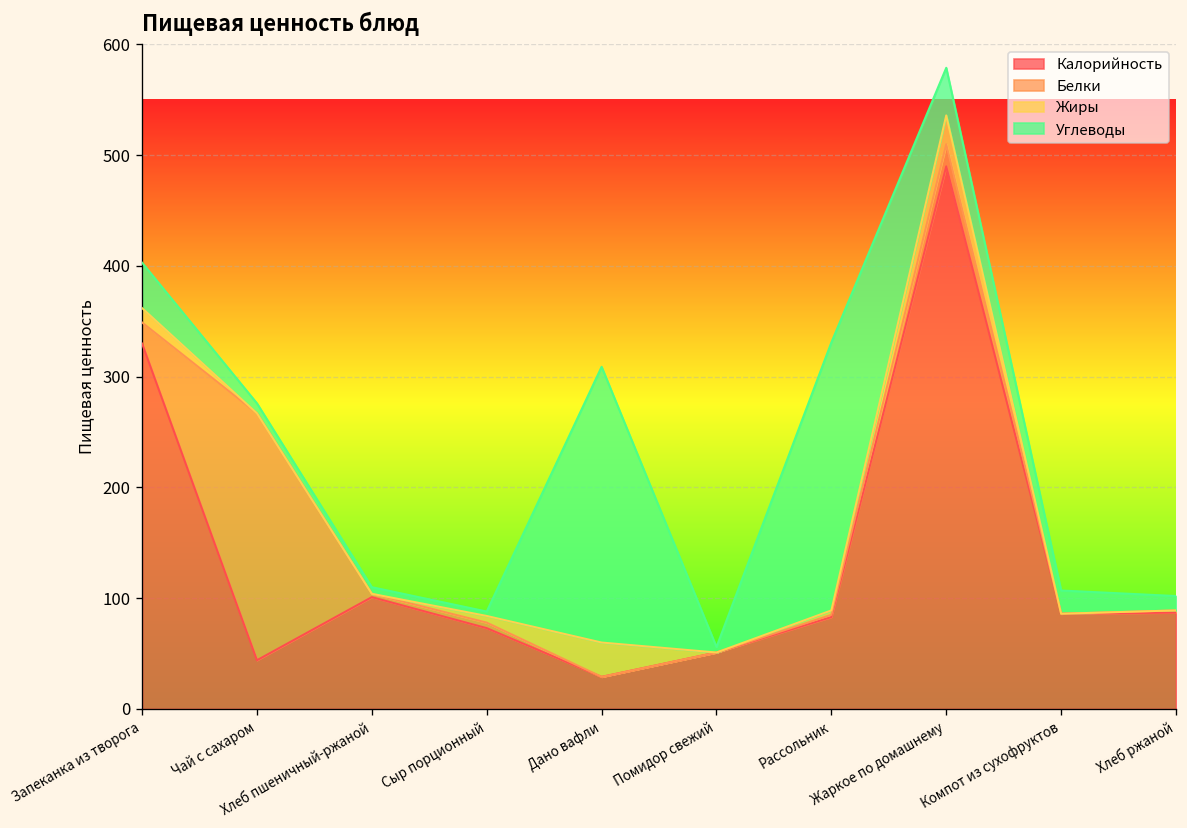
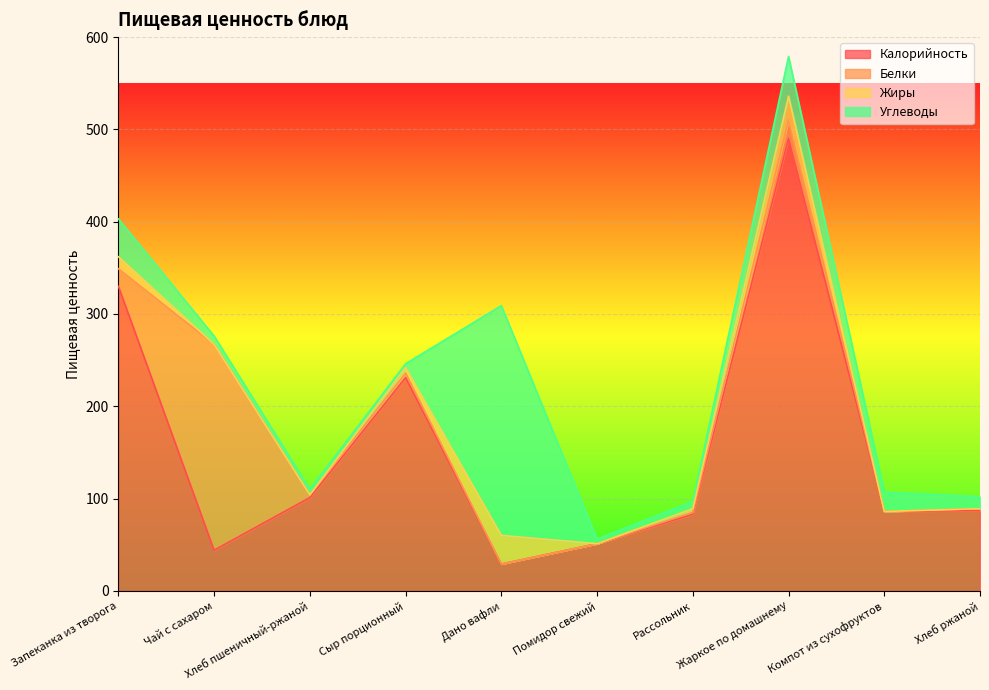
  {
    "Калорийность": {
      "Запеканка из творога": 330,
      "Чай с сахаром": 40,
      "Хлеб пшеничный-ржаной": 100,
-     "Сыр порционный": 70,
+     "Сыр порционный": 230,
      "Жаркое по домашнему": 490
    },
    "Белки": {
      "Запеканка из творога": 20,
      "Сыр порционный": 10,
      "Жаркое по домашнему": 20
    },
    "Жиры": {
      "Запеканка из творога": 10,
      "Сыр порционный": 10,
      "Дано вафли": 30,
      "Рассольник": 0,
      "Жаркое по домашнему": 30
    },
    "Углеводы": {
      "Запеканка из творога": 40,
      "Чай с сахаром": 10,
      "Хлеб пшеничный-ржаной": 10,
      "Сыр порционный": 0,
      "Дано вафли": 250,
      "Помидор свежий": 10,
-     "Рассольник": 240,
+     "Рассольник": 10,
      "Жаркое по домашнему": 40,
      "Компот из сухофруктов": 20,
      "Хлеб ржаной": 10
    }
  }
